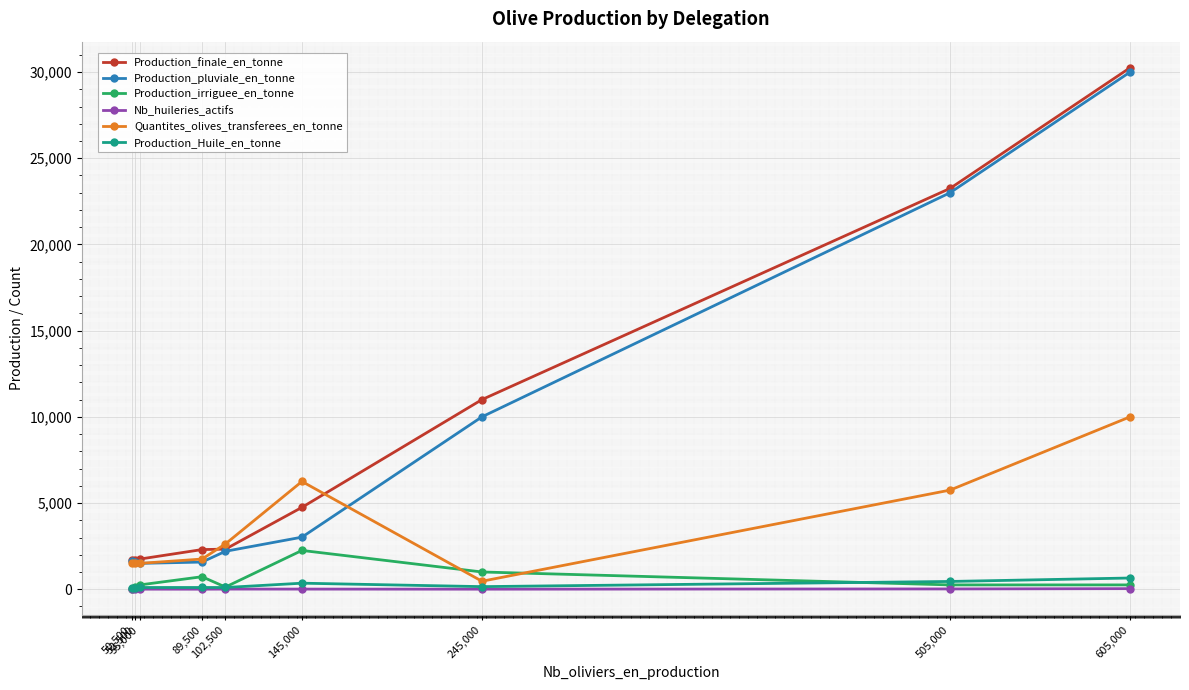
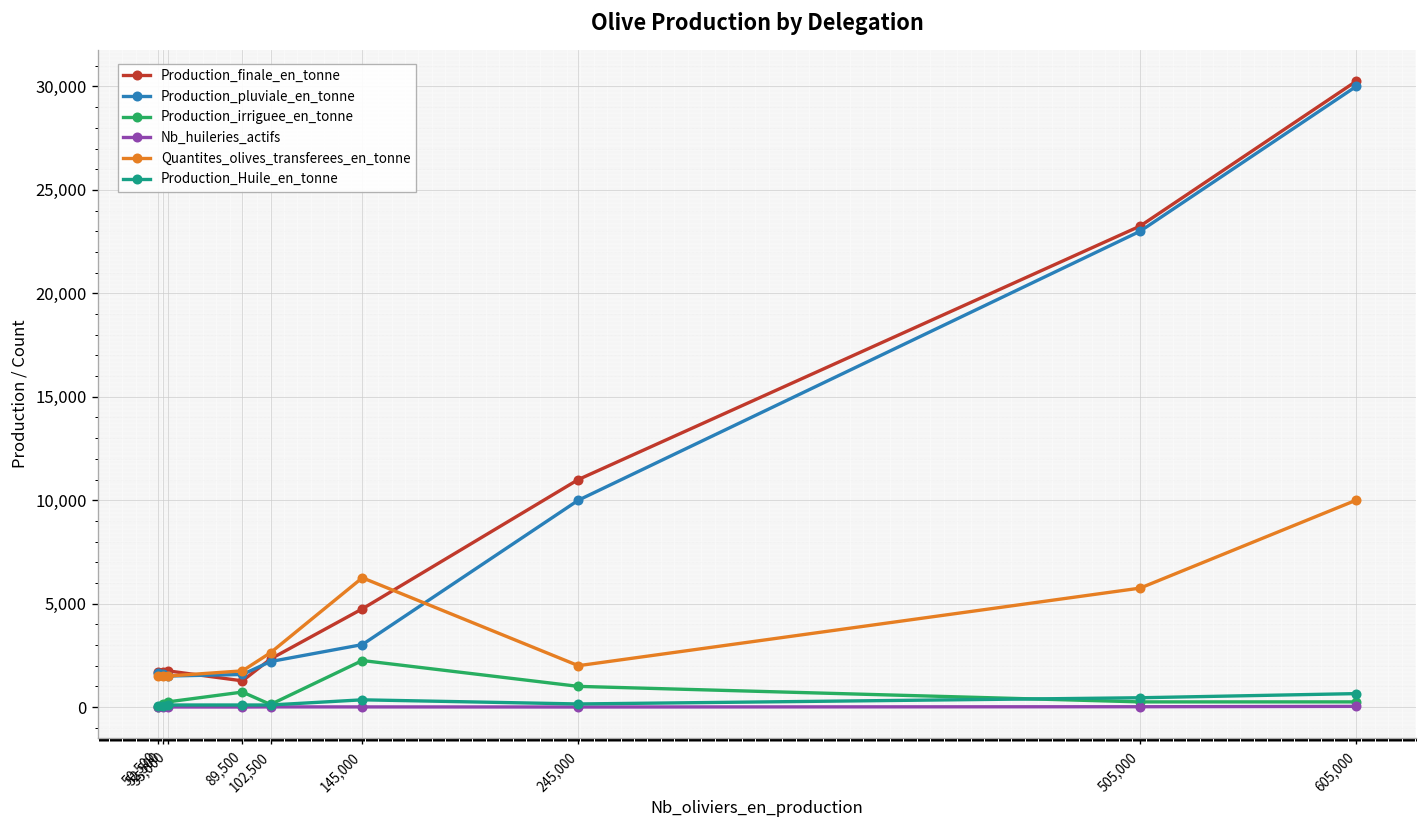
  {
    "Production_finale_en_tonne": {
      "55,000": "1,800",
-     "89,500": "2,300",
+     "89,500": "1,300",
      "145,000": "4,700",
      "245,000": "11,000",
      "505,000": "23,300",
      "605,000": "30,300"
    },
    "Production_pluviale_en_tonne": {
      "89,500": "1,600",
      "145,000": "3,000",
      "245,000": "10,000",
      "505,000": "23,000",
      "605,000": "30,000"
    },
    "Nb_huileries_actifs": {
      "145,000": "0",
      "245,000": "0",
      "505,000": "0",
      "605,000": "0"
    },
    "Quantites_olives_transferees_en_tonne": {
      "50,500": "1,500",
      "89,500": "1,800",
      "102,500": "2,600",
      "145,000": "6,300",
-     "245,000": "500",
+     "245,000": "2,000",
      "505,000": "5,800",
      "605,000": "10,000"
    }
  }
